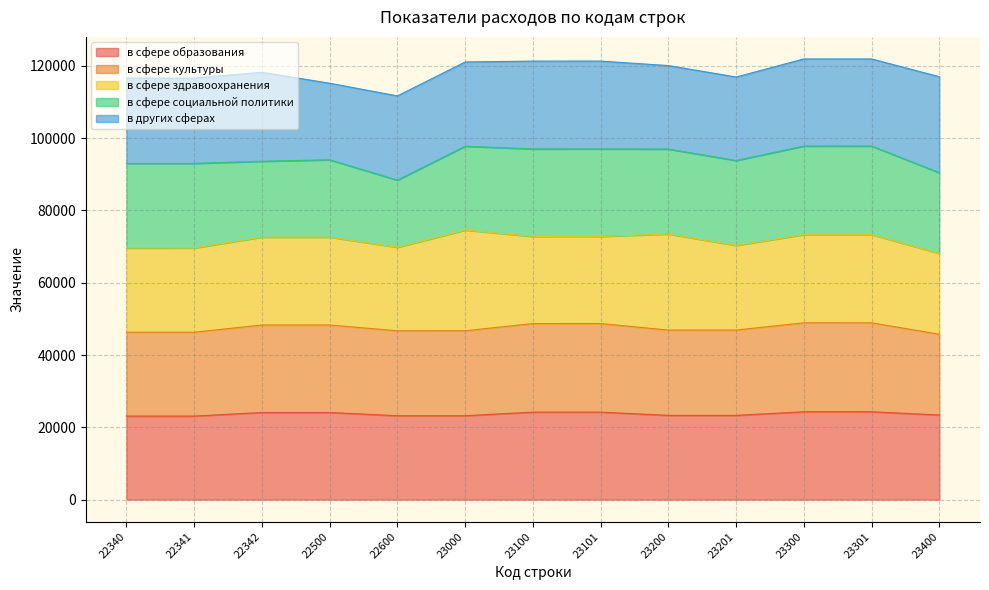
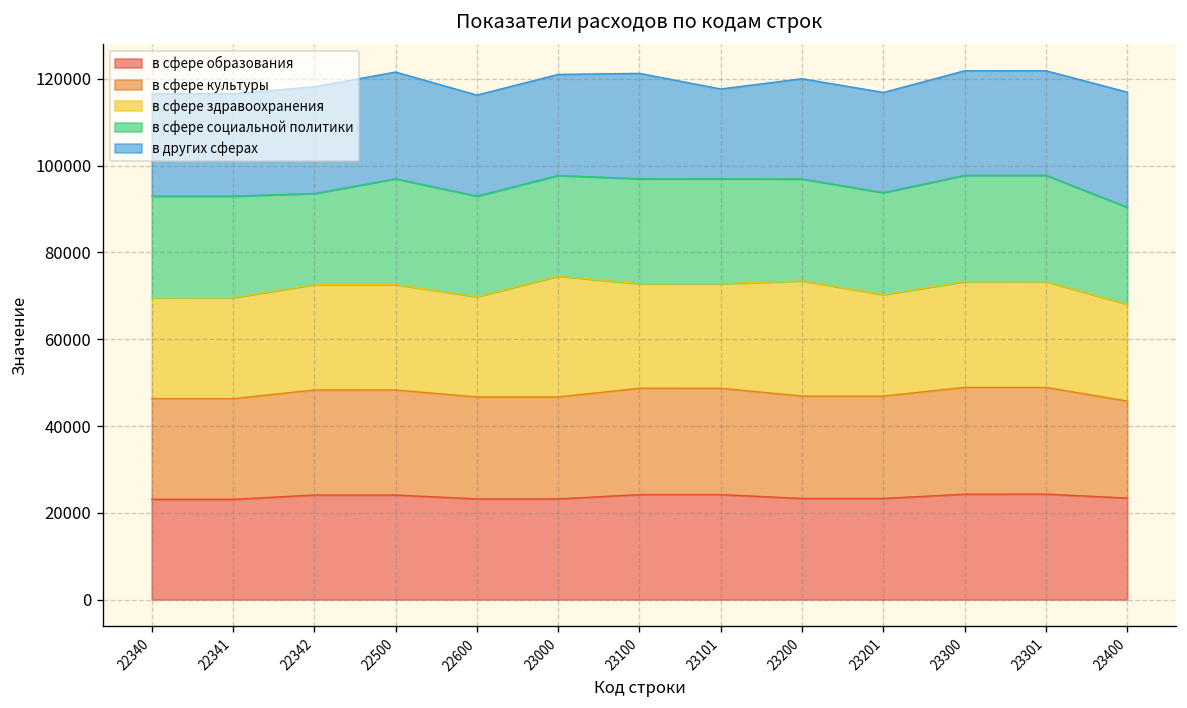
  {
    "в сфере здравоохранения": {
      "22340": 23000,
      "22341": 23000,
      "22342": 24000,
      "22500": 24000,
      "22600": 23000,
      "23000": 28000,
      "23100": 24000,
      "23101": 24000,
      "23200": 27000,
      "23201": 23000,
      "23300": 24000,
      "23301": 24000,
      "23400": 22000
    },
    "в сфере социальной политики": {
      "22340": 23000,
      "22341": 23000,
      "22342": 21000,
-     "22500": 21000,
-     "22600": 19000,
+     "22500": 24000,
+     "22600": 23000,
      "23000": 23000,
      "23100": 24000,
      "23101": 24000,
      "23200": 24000,
      "23201": 24000,
      "23300": 25000,
      "23301": 25000,
      "23400": 22000
    },
    "в других сферах": {
-     "22500": 21000,
+     "22500": 25000,
      "22600": 23000,
      "23000": 23000,
      "23100": 24000,
-     "23101": 24000,
+     "23101": 21000,
      "23200": 23000,
      "23201": 23000,
      "23300": 24000,
      "23301": 24000,
      "23400": 27000
    }
  }
